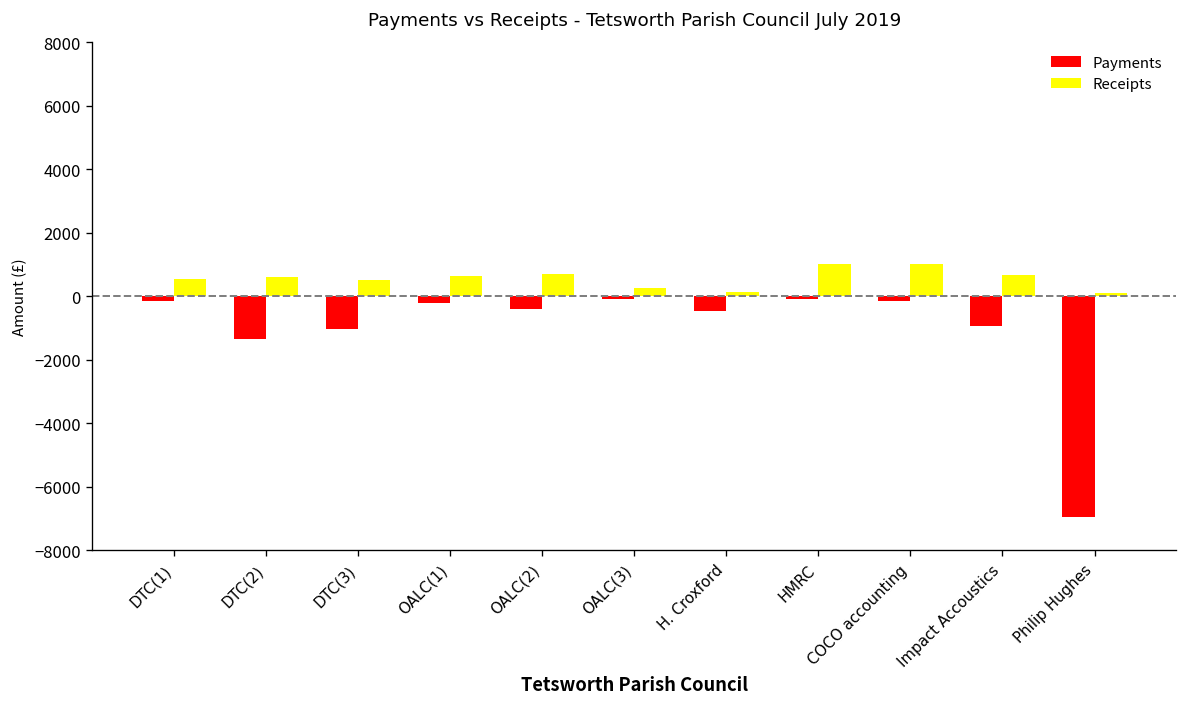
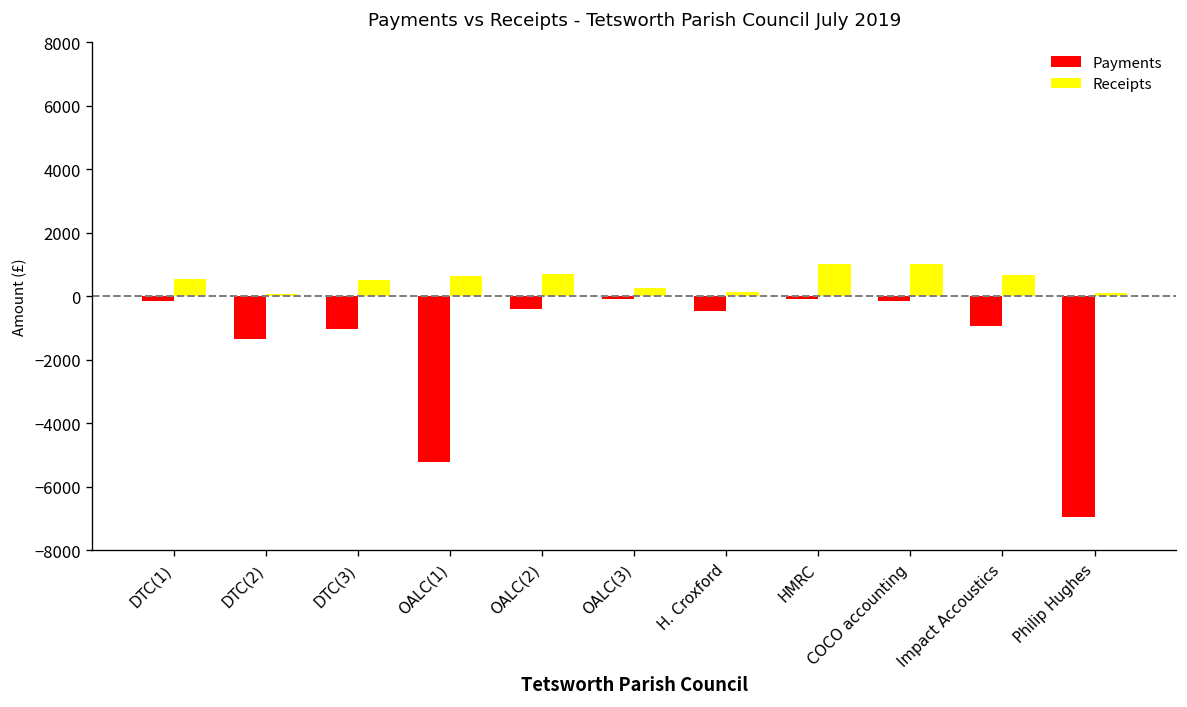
  {
    "Payments": {
      "DTC(1)": -200,
      "DTC(2)": -1400,
      "DTC(3)": -1000,
-     "OALC(1)": -200,
+     "OALC(1)": -5200,
      "OALC(2)": -400,
      "OALC(3)": -100,
      "H. Croxford": -500,
      "COCO accounting": -200,
      "Impact Accoustics": -1000,
      "Philip Hughes": -7000
    },
    "Receipts": {
      "DTC(1)": 500,
-     "DTC(2)": 600,
+     "DTC(2)": 100,
      "DTC(3)": 500,
      "OALC(1)": 600,
      "OALC(2)": 700,
      "OALC(3)": 300,
      "H. Croxford": 100,
      "HMRC": 1000,
      "COCO accounting": 1000,
      "Impact Accoustics": 700,
      "Philip Hughes": 100
    }
  }
